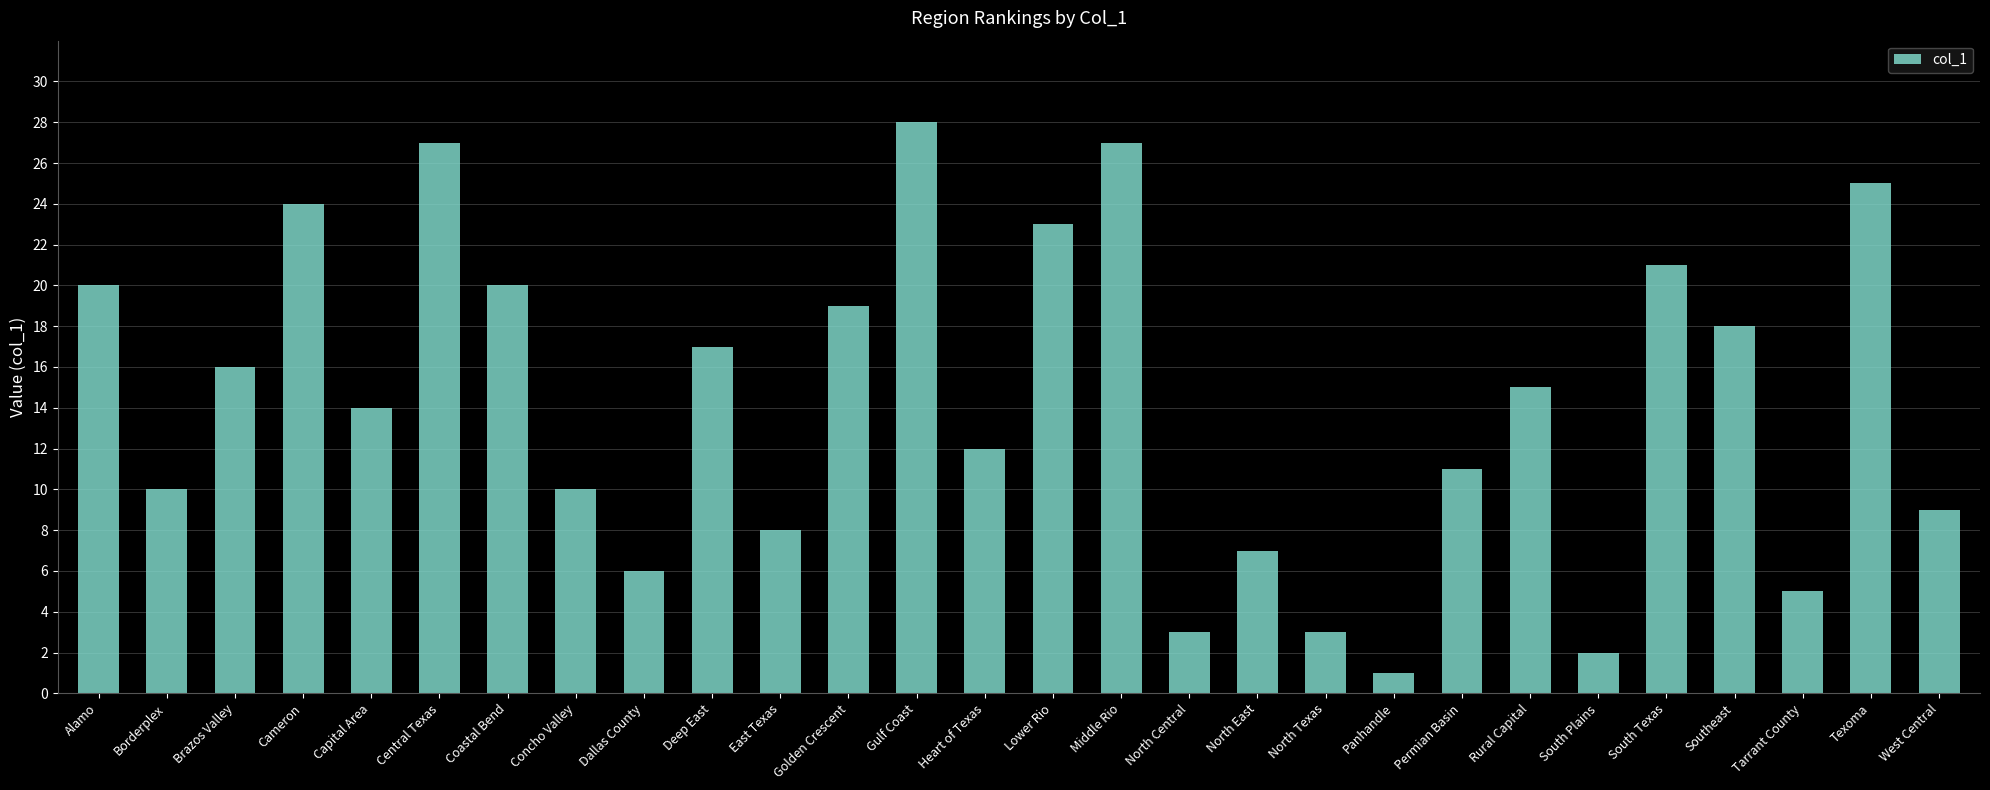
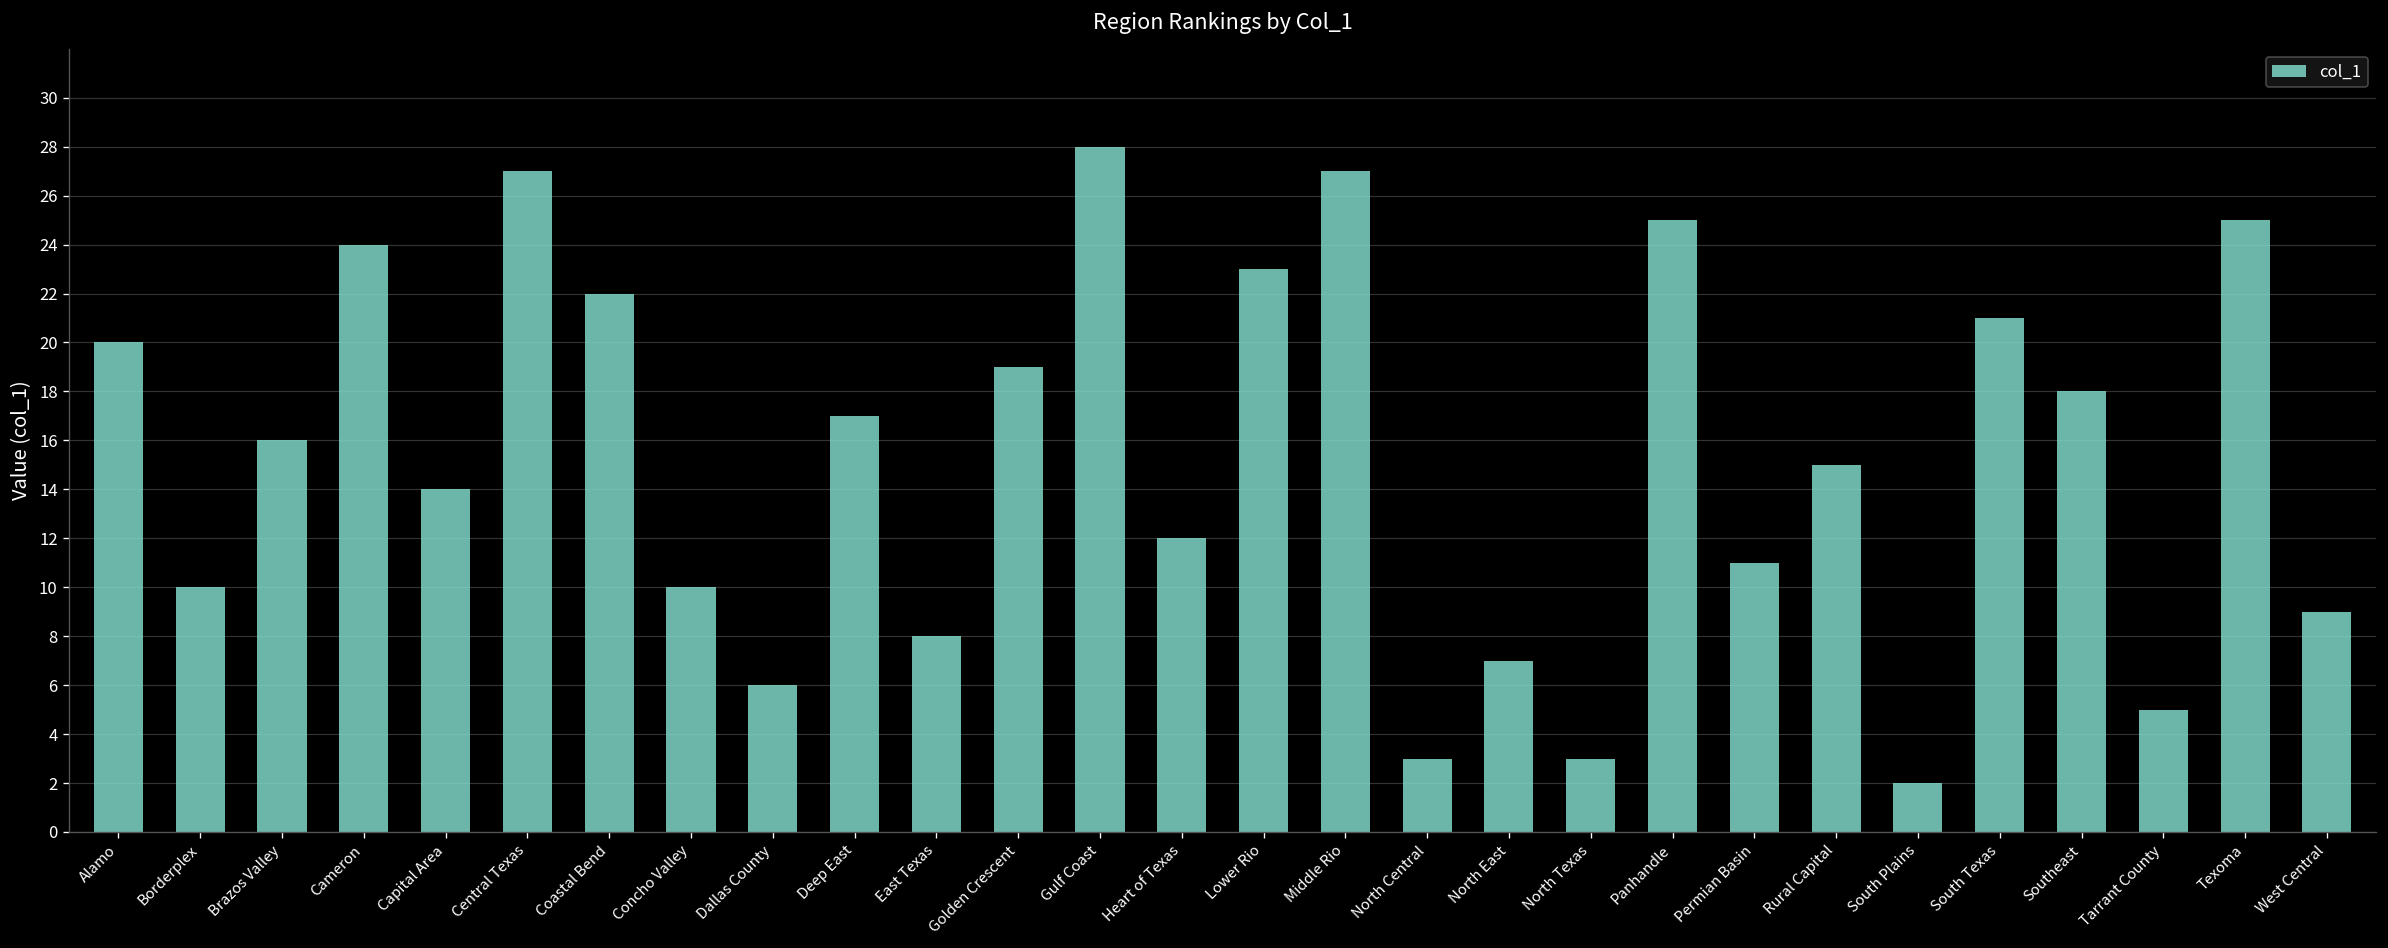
  {
    "Alamo": 20,
    "Borderplex": 10,
    "Brazos Valley": 16,
    "Cameron": 24,
    "Capital Area": 14,
    "Central Texas": 27,
-   "Coastal Bend": 20,
+   "Coastal Bend": 22,
    "Concho Valley": 10,
    "Dallas County": 6,
    "Deep East": 17,
    "East Texas": 8,
    "Golden Crescent": 19,
    "Gulf Coast": 28,
    "Heart of Texas": 12,
    "Lower Rio": 23,
    "Middle Rio": 27,
    "North Central": 3,
    "North East": 7,
    "North Texas": 3,
-   "Panhandle": 1,
+   "Panhandle": 25,
    "Permian Basin": 11,
    "Rural Capital": 15,
    "South Plains": 2,
    "South Texas": 21,
    "Southeast": 18,
    "Tarrant County": 5,
    "Texoma": 25,
    "West Central": 9
  }
